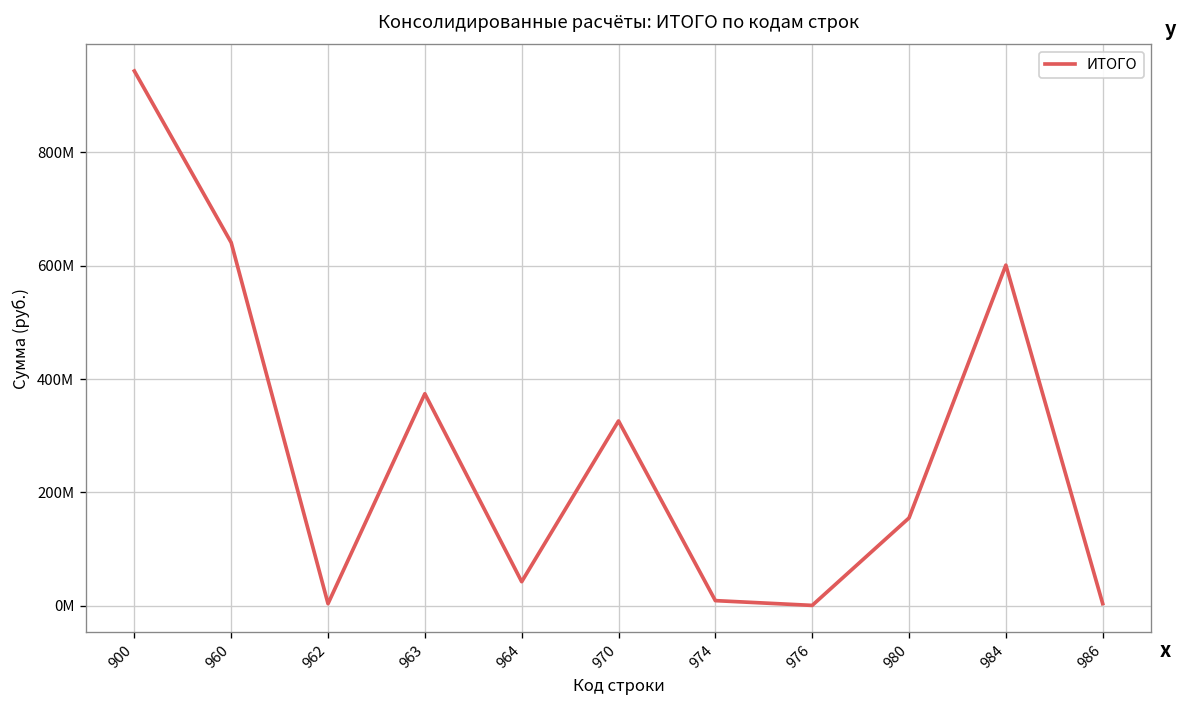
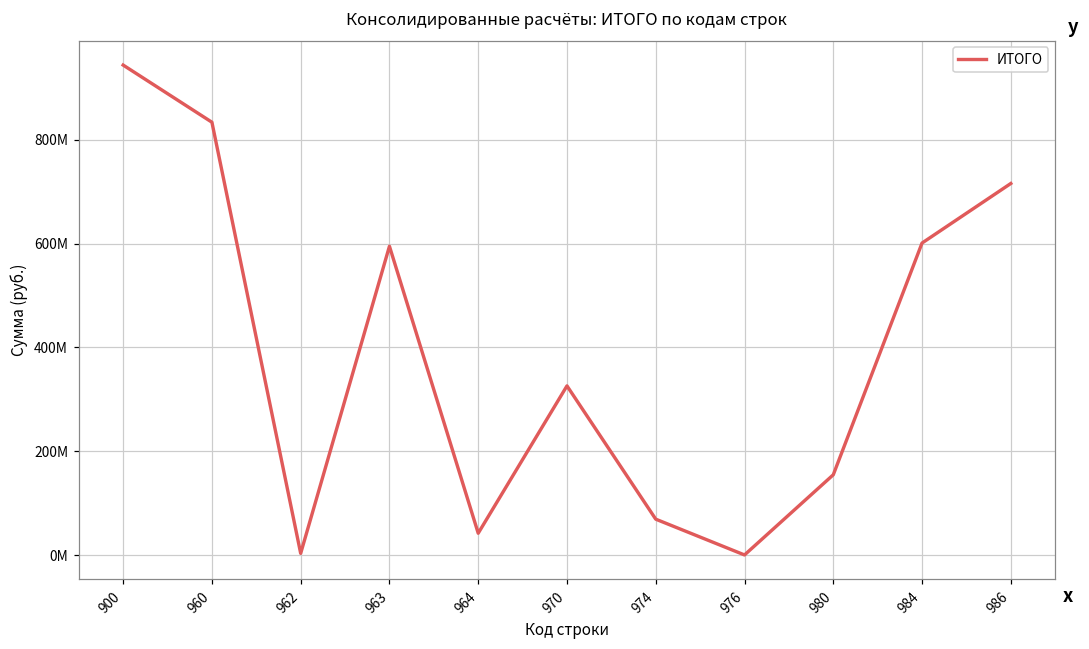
  {
    "900": 940000000,
-   "960": 640000000,
+   "960": 830000000,
    "962": 0,
-   "963": 370000000,
+   "963": 590000000,
    "964": 40000000,
    "970": 330000000,
-   "974": 10000000,
+   "974": 70000000,
    "976": 0,
    "980": 150000000,
    "984": 600000000,
-   "986": 0
+   "986": 720000000
  }
